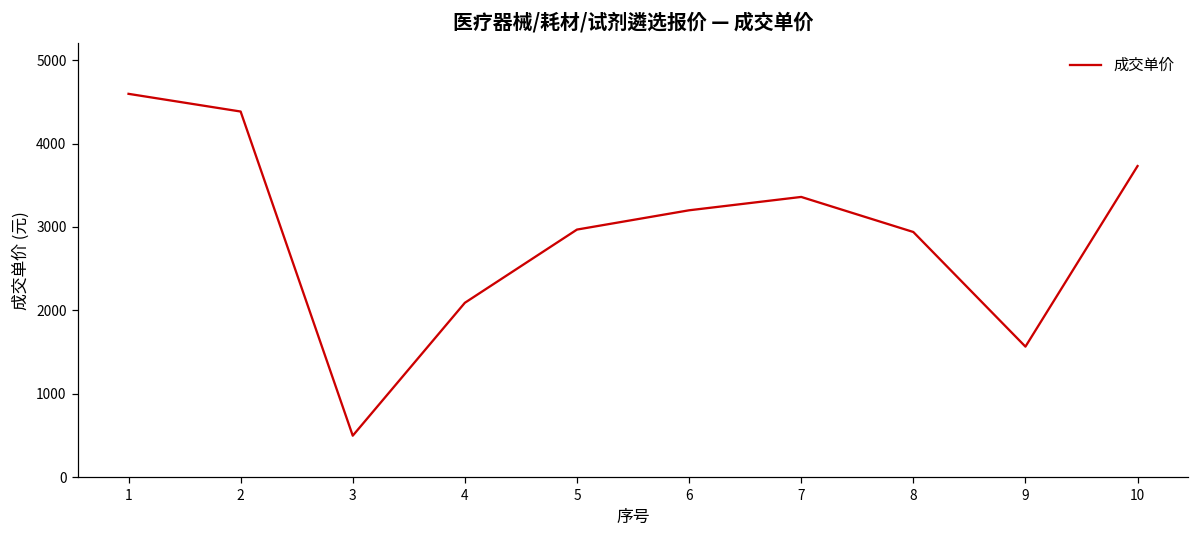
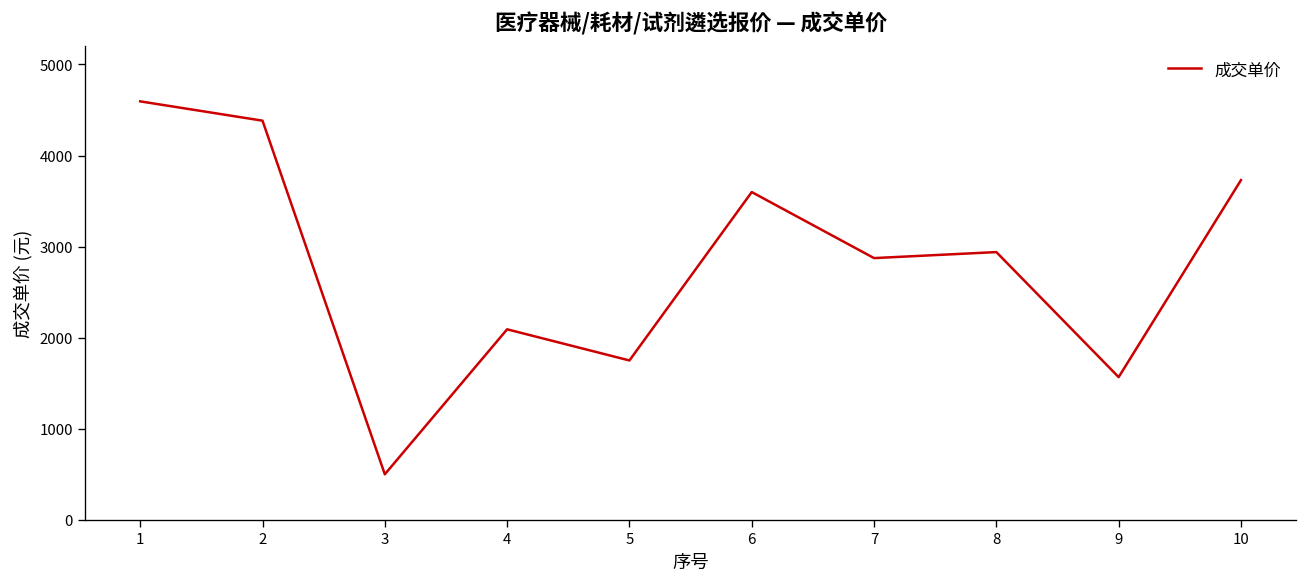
  {
    "1": 4600,
    "2": 4400,
    "3": 500,
    "4": 2100,
-   "5": 3000,
-   "6": 3200,
-   "7": 3400,
+   "5": 1800,
+   "6": 3600,
+   "7": 2900,
    "8": 2900,
    "9": 1600,
    "10": 3700
  }
